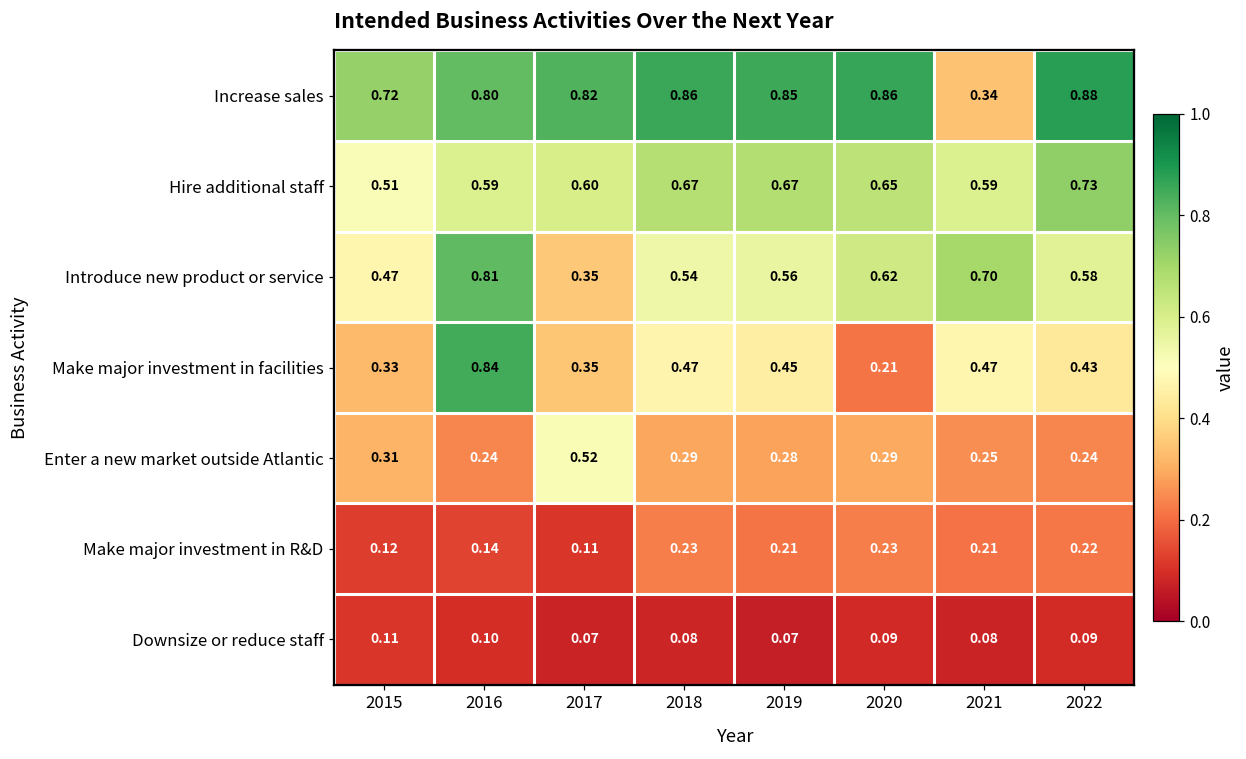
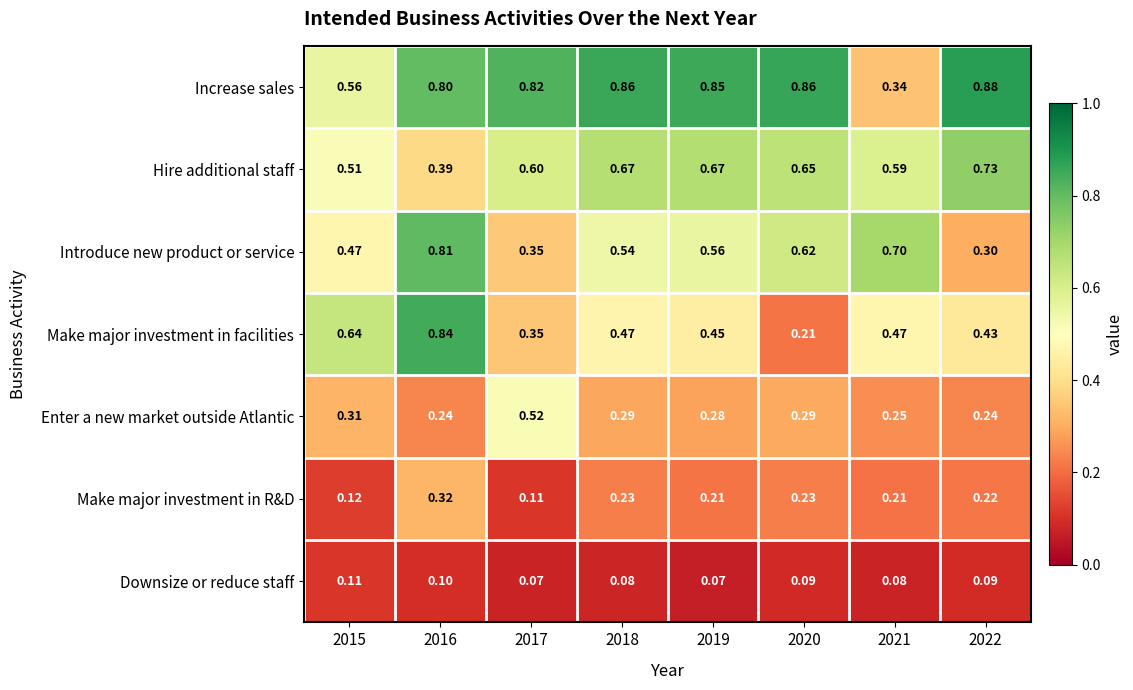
  {
    "Increase sales": {
-     "2015": 0.72,
+     "2015": 0.56,
      "2016": 0.80,
      "2017": 0.82,
      "2018": 0.86,
      "2019": 0.85,
      "2020": 0.86,
      "2021": 0.34,
      "2022": 0.88
    },
    "Hire additional staff": {
      "2015": 0.51,
-     "2016": 0.59,
+     "2016": 0.39,
      "2017": 0.60,
      "2018": 0.67,
      "2019": 0.67,
      "2020": 0.65,
      "2021": 0.59,
      "2022": 0.73
    },
    "Introduce new product or service": {
      "2015": 0.47,
      "2016": 0.81,
      "2017": 0.35,
      "2018": 0.54,
      "2019": 0.56,
      "2020": 0.62,
      "2021": 0.70,
-     "2022": 0.58
+     "2022": 0.30
    },
    "Make major investment in facilities": {
-     "2015": 0.33,
+     "2015": 0.64,
      "2016": 0.84,
      "2017": 0.35,
      "2018": 0.47,
      "2019": 0.45,
      "2020": 0.21,
      "2021": 0.47,
      "2022": 0.43
    },
    "Enter a new market outside Atlantic": {
      "2015": 0.31,
      "2016": 0.24,
      "2017": 0.52,
      "2018": 0.29,
      "2019": 0.28,
      "2020": 0.29,
      "2021": 0.25,
      "2022": 0.24
    },
    "Make major investment in R&D": {
      "2015": 0.12,
-     "2016": 0.14,
+     "2016": 0.32,
      "2017": 0.11,
      "2018": 0.23,
      "2019": 0.21,
      "2020": 0.23,
      "2021": 0.21,
      "2022": 0.22
    },
    "Downsize or reduce staff": {
      "2015": 0.11,
      "2016": 0.10,
      "2017": 0.07,
      "2018": 0.08,
      "2019": 0.07,
      "2020": 0.09,
      "2021": 0.08,
      "2022": 0.09
    }
  }
